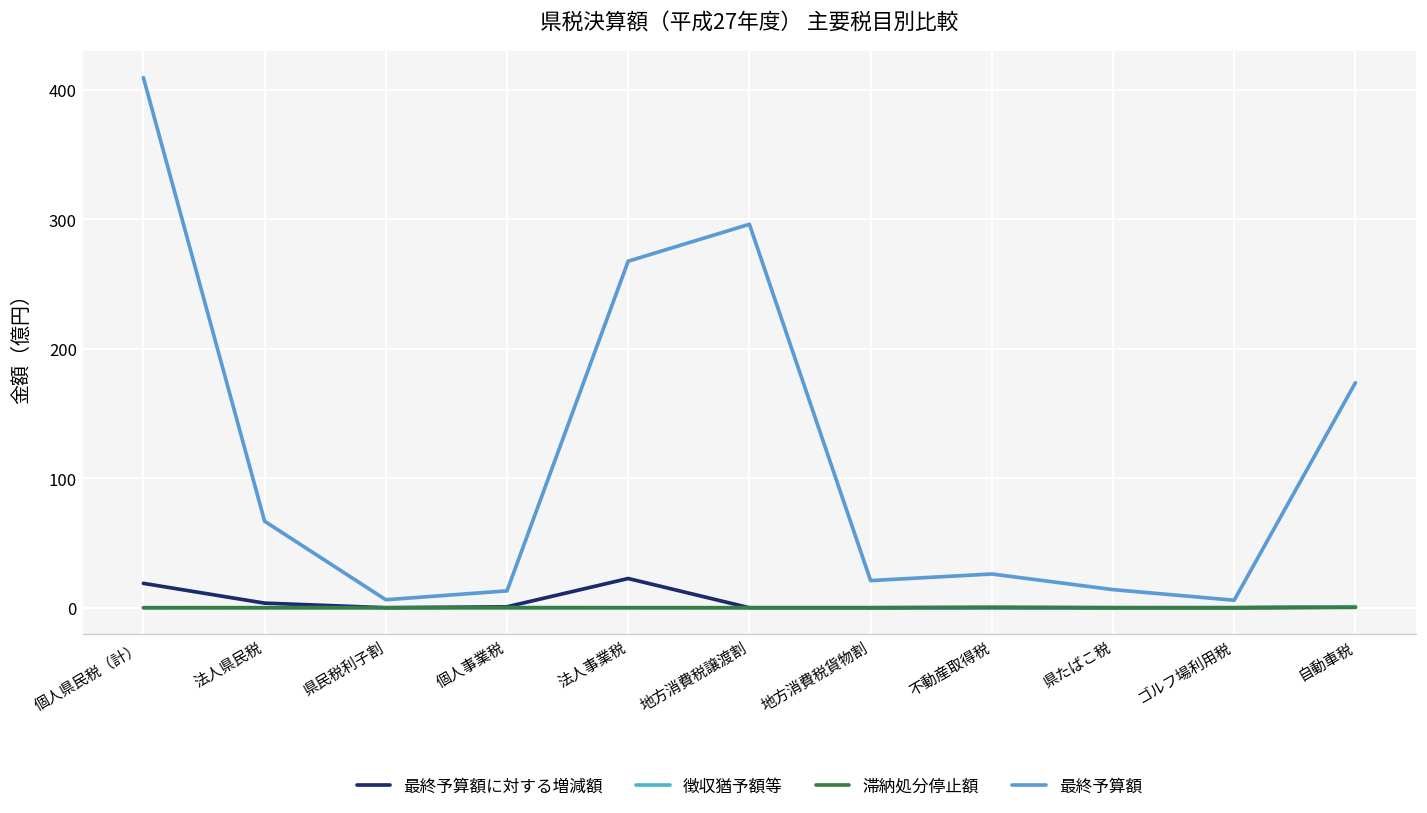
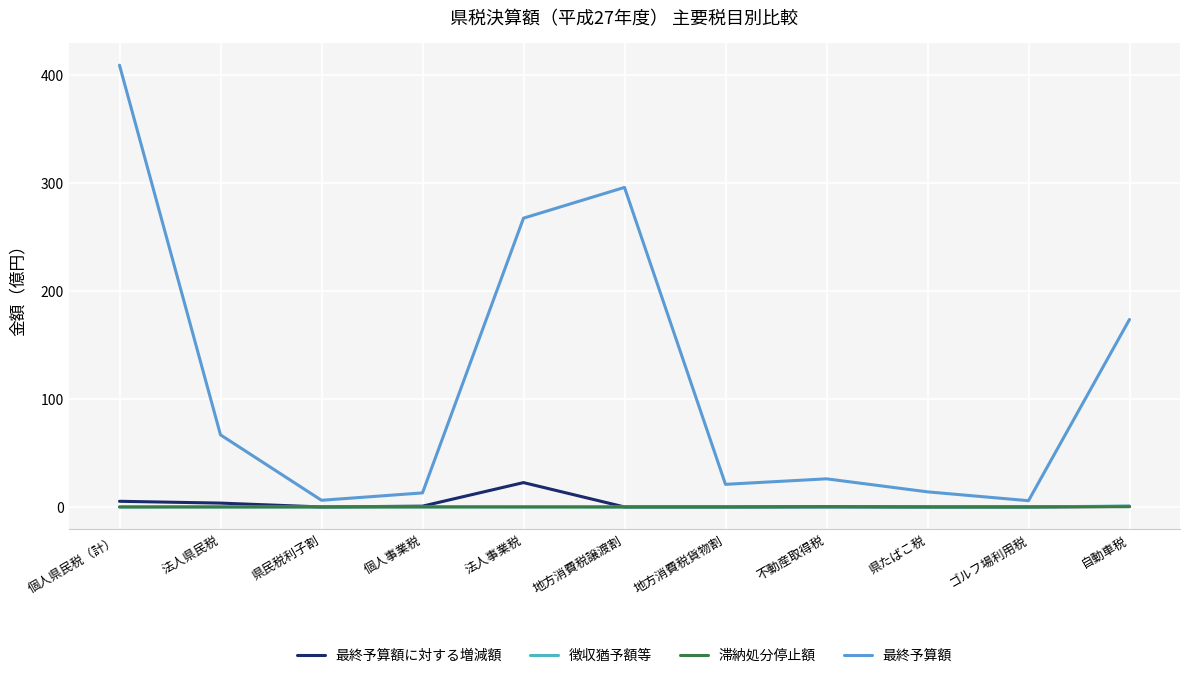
  {
    "最終予算額に対する増減額": {
-     "個人県民税（計）": 19,
+     "個人県民税（計）": 5,
      "法人県民税": 4,
      "法人事業税": 23
    }
  }
